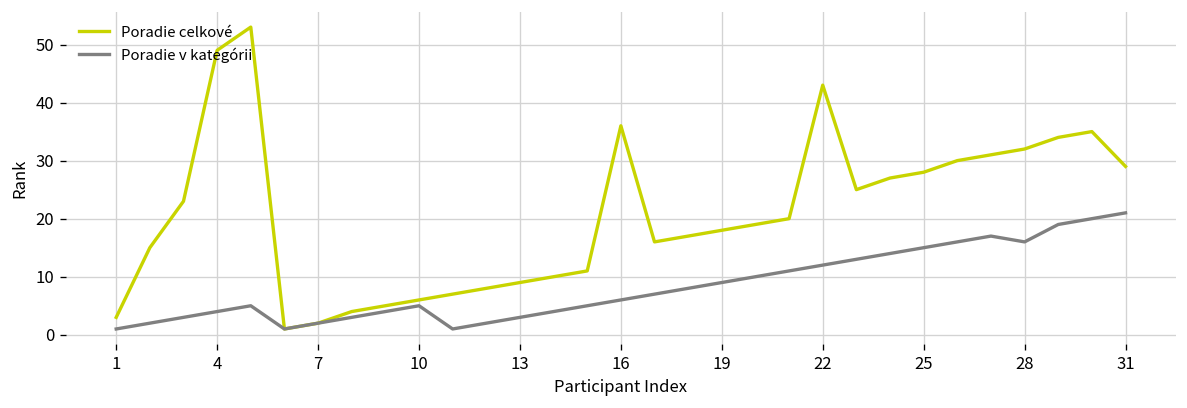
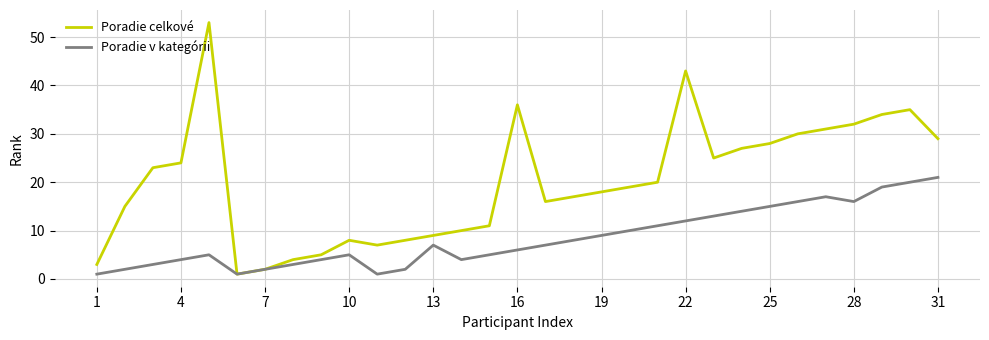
  {
    "Poradie celkové": {
      "1": 3,
-     "4": 49,
-     "10": 6,
+     "4": 24,
+     "10": 8,
      "13": 9,
      "16": 36,
      "19": 18,
      "22": 43,
      "25": 28,
      "28": 32,
      "31": 29
    },
    "Poradie v kategórii": {
      "1": 1,
      "4": 4,
      "10": 5,
-     "13": 3,
+     "13": 7,
      "16": 6,
      "19": 9,
      "22": 12,
      "25": 15,
      "28": 16,
      "31": 21
    }
  }
